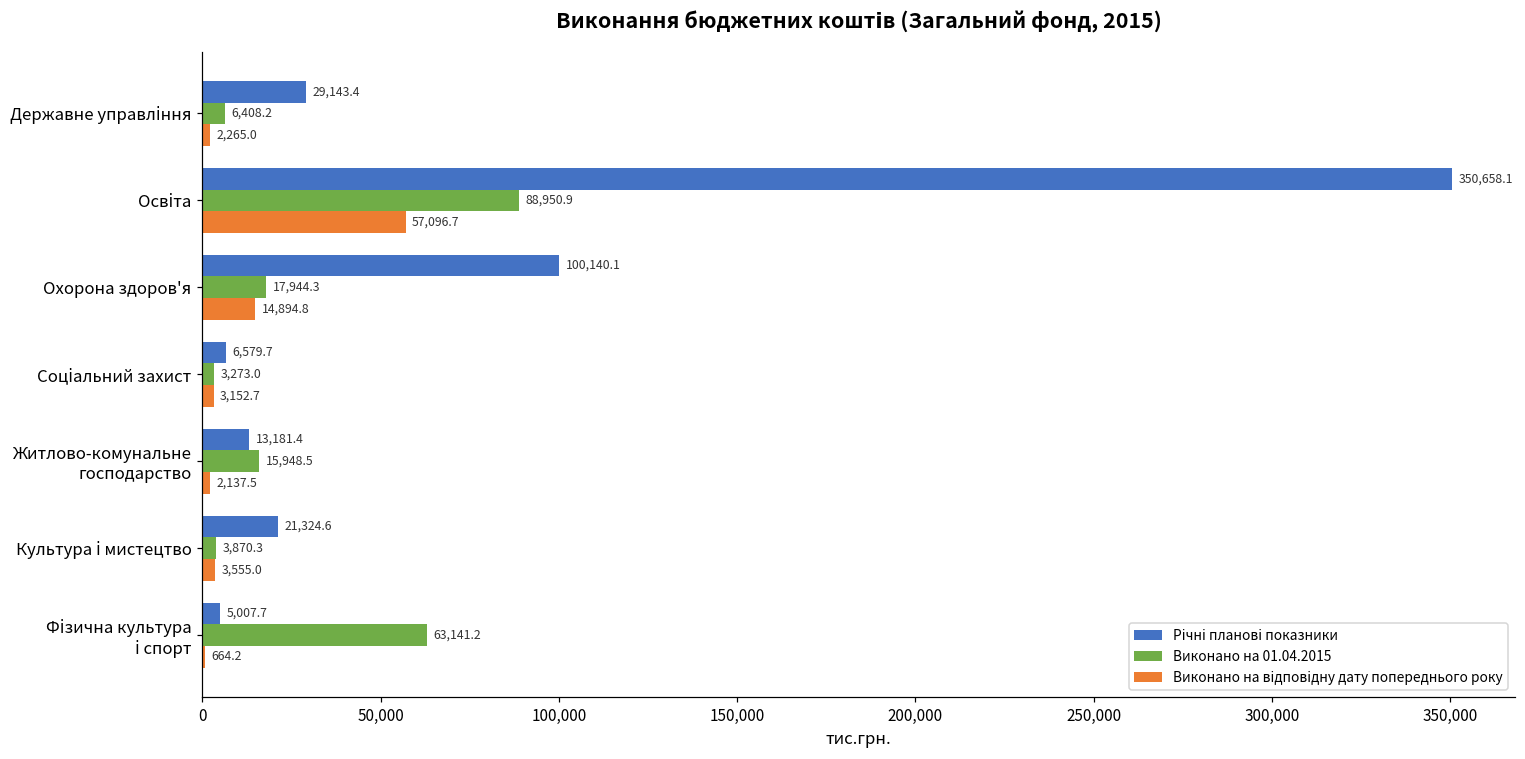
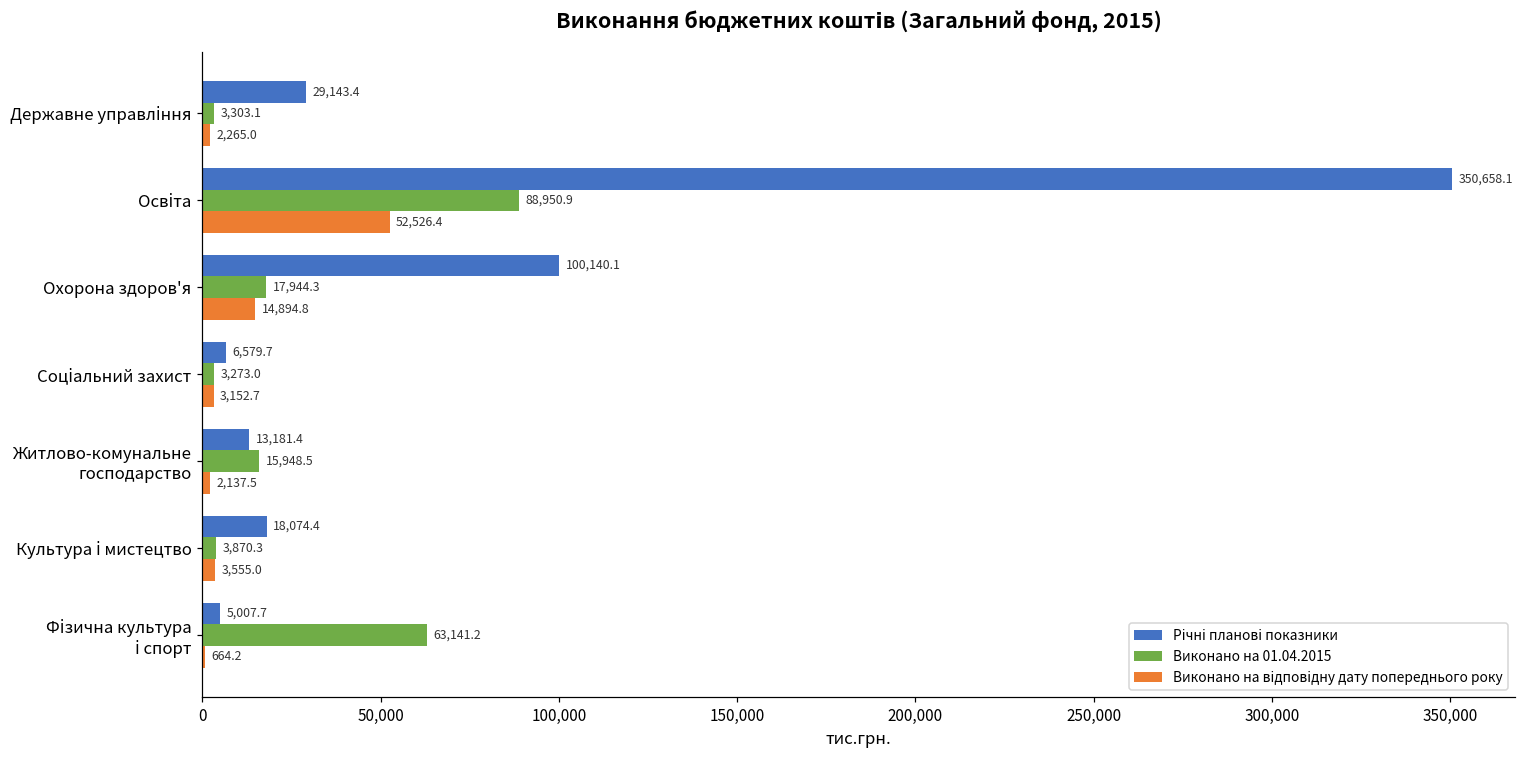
  {
    "Річні планові показники": {
      "Державне управління": "29,143.4",
      "Освіта": "350,658.1",
      "Охорона здоров'я": "100,140.1",
      "Соціальний захист": "6,579.7",
      "Житлово-комунальне господарство": "13,181.4",
-     "Культура і мистецтво": "21,324.6",
+     "Культура і мистецтво": "18,074.4",
      "Фізична культура і спорт": "5,007.7"
    },
    "Виконано на 01.04.2015": {
-     "Державне управління": "6,408.2",
+     "Державне управління": "3,303.1",
      "Освіта": "88,950.9",
      "Охорона здоров'я": "17,944.3",
      "Соціальний захист": "3,273.0",
      "Житлово-комунальне господарство": "15,948.5",
      "Культура і мистецтво": "3,870.3",
      "Фізична культура і спорт": "63,141.2"
    },
    "Виконано на відповідну дату попереднього року": {
      "Державне управління": "2,265.0",
-     "Освіта": "57,096.7",
+     "Освіта": "52,526.4",
      "Охорона здоров'я": "14,894.8",
      "Соціальний захист": "3,152.7",
      "Житлово-комунальне господарство": "2,137.5",
      "Культура і мистецтво": "3,555.0",
      "Фізична культура і спорт": "664.2"
    }
  }
